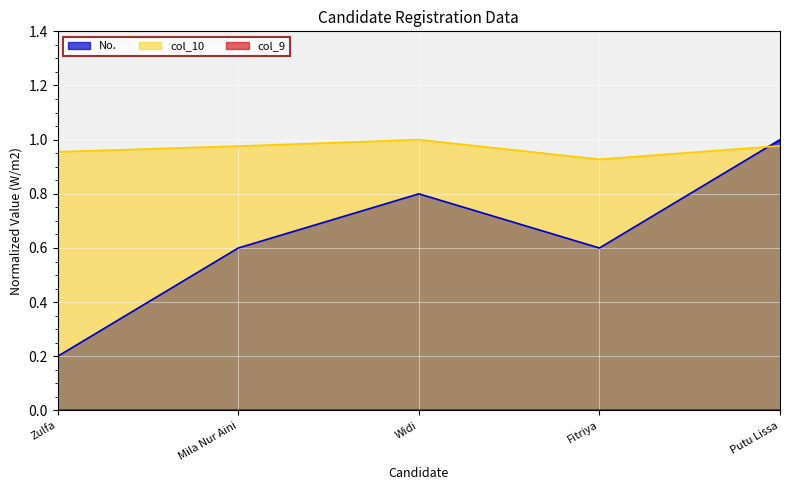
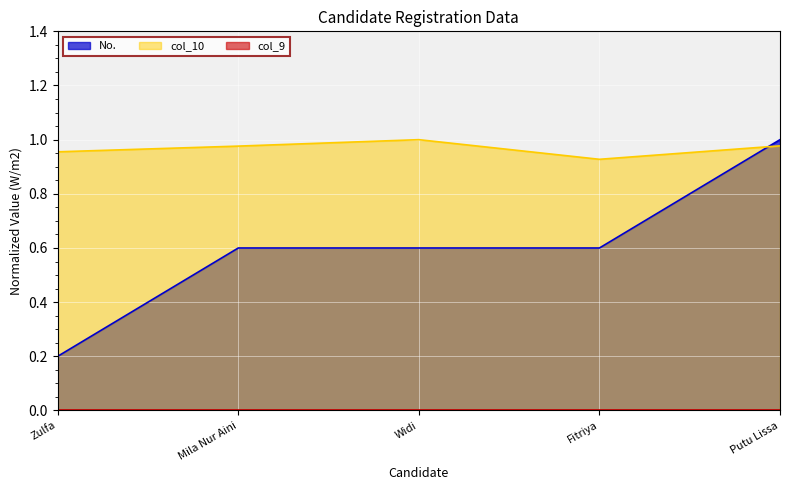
  {
    "No.": {
      "Zulfa": 0.20,
      "Mila Nur Aini": 0.60,
-     "Widi": 0.80,
+     "Widi": 0.60,
      "Fitriya": 0.60,
      "Putu Lissa": 1.00
    },
    "col_10": {
      "Zulfa": 0.96,
      "Mila Nur Aini": 0.98,
      "Widi": 1.00,
      "Fitriya": 0.93,
      "Putu Lissa": 0.98
    },
    "col_9": {
      "Zulfa": 0.00,
      "Mila Nur Aini": 0.00,
      "Widi": 0.00,
      "Fitriya": 0.00,
      "Putu Lissa": 0.00
    }
  }
